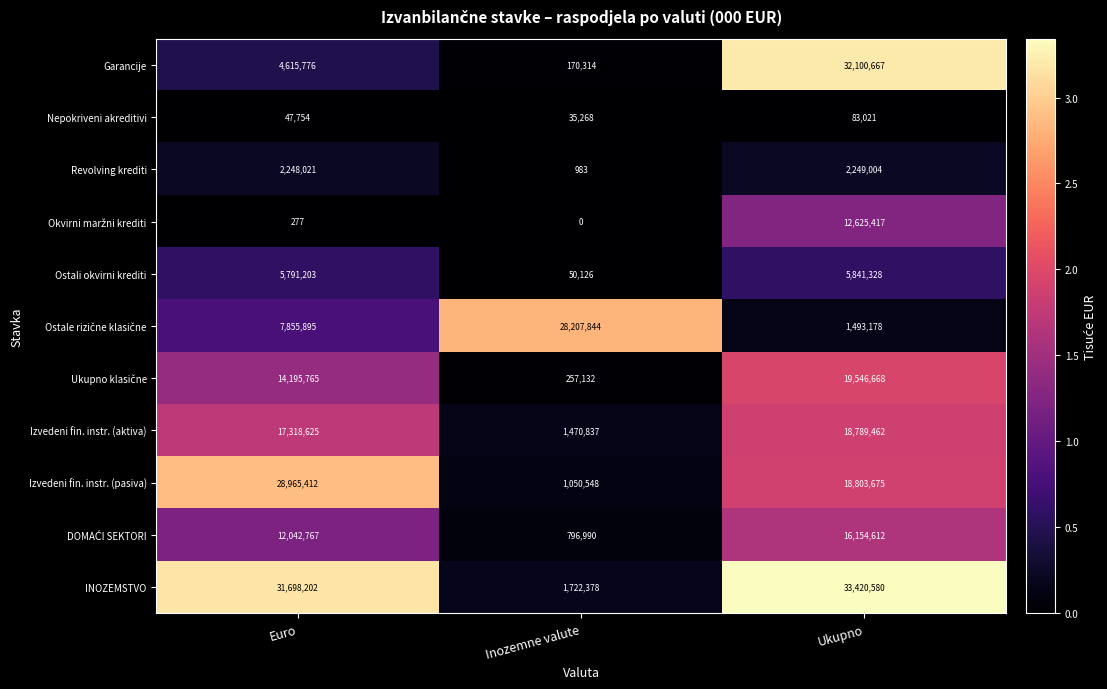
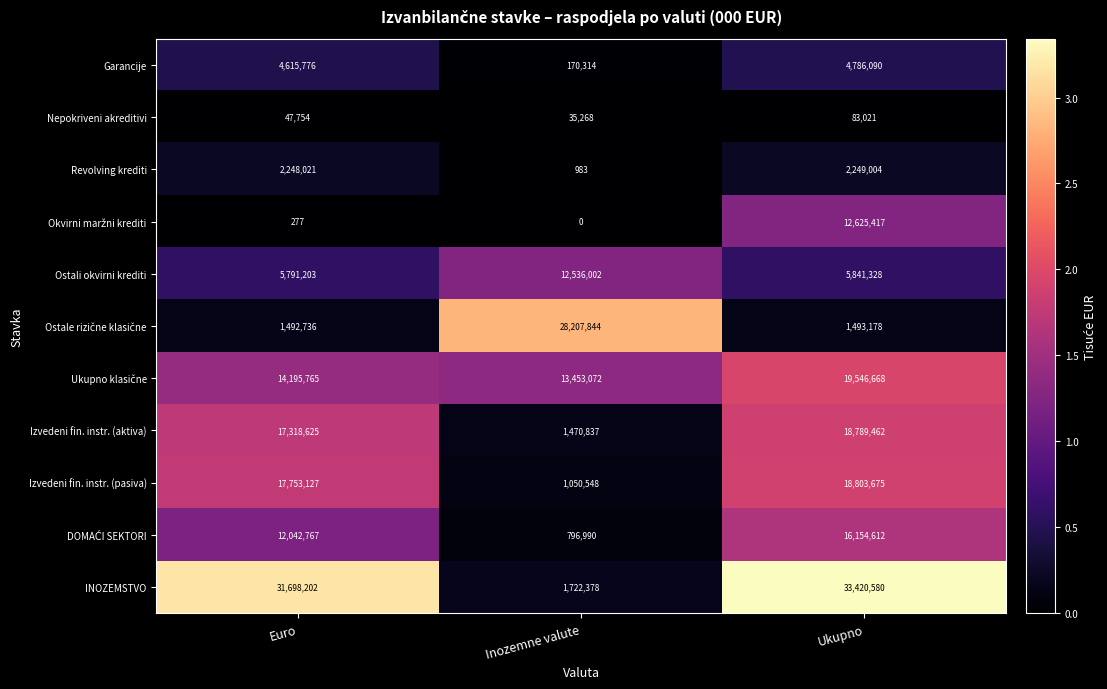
  {
    "Garancije": {
      "Euro": "4,615,776",
      "Inozemne valute": "170,314",
-     "Ukupno": "32,100,667"
+     "Ukupno": "4,786,090"
    },
    "Nepokriveni akreditivi": {
      "Euro": "47,754",
      "Inozemne valute": "35,268",
      "Ukupno": "83,021"
    },
    "Revolving krediti": {
      "Euro": "2,248,021",
      "Inozemne valute": "983",
      "Ukupno": "2,249,004"
    },
    "Okvirni maržni krediti": {
      "Euro": "277",
      "Inozemne valute": "0",
      "Ukupno": "12,625,417"
    },
    "Ostali okvirni krediti": {
      "Euro": "5,791,203",
-     "Inozemne valute": "50,126",
+     "Inozemne valute": "12,536,002",
      "Ukupno": "5,841,328"
    },
    "Ostale rizične klasične": {
-     "Euro": "7,855,895",
+     "Euro": "1,492,736",
      "Inozemne valute": "28,207,844",
      "Ukupno": "1,493,178"
    },
    "Ukupno klasične": {
      "Euro": "14,195,765",
-     "Inozemne valute": "257,132",
+     "Inozemne valute": "13,453,072",
      "Ukupno": "19,546,668"
    },
    "Izvedeni fin. instr. (aktiva)": {
      "Euro": "17,318,625",
      "Inozemne valute": "1,470,837",
      "Ukupno": "18,789,462"
    },
    "Izvedeni fin. instr. (pasiva)": {
-     "Euro": "28,965,412",
+     "Euro": "17,753,127",
      "Inozemne valute": "1,050,548",
      "Ukupno": "18,803,675"
    },
    "DOMAĆI SEKTORI": {
      "Euro": "12,042,767",
      "Inozemne valute": "796,990",
      "Ukupno": "16,154,612"
    },
    "INOZEMSTVO": {
      "Euro": "31,698,202",
      "Inozemne valute": "1,722,378",
      "Ukupno": "33,420,580"
    }
  }
